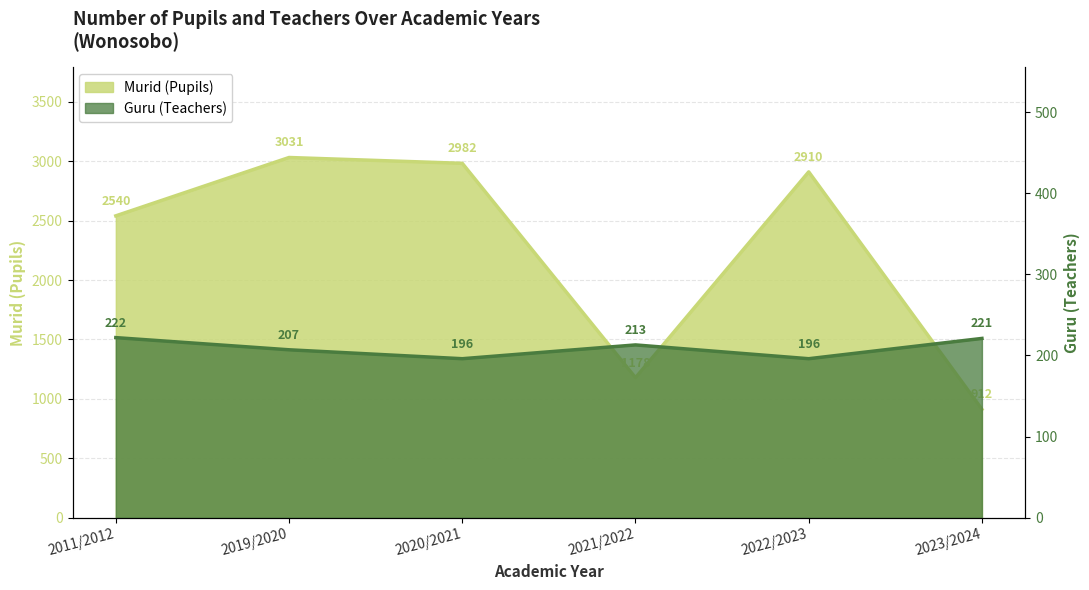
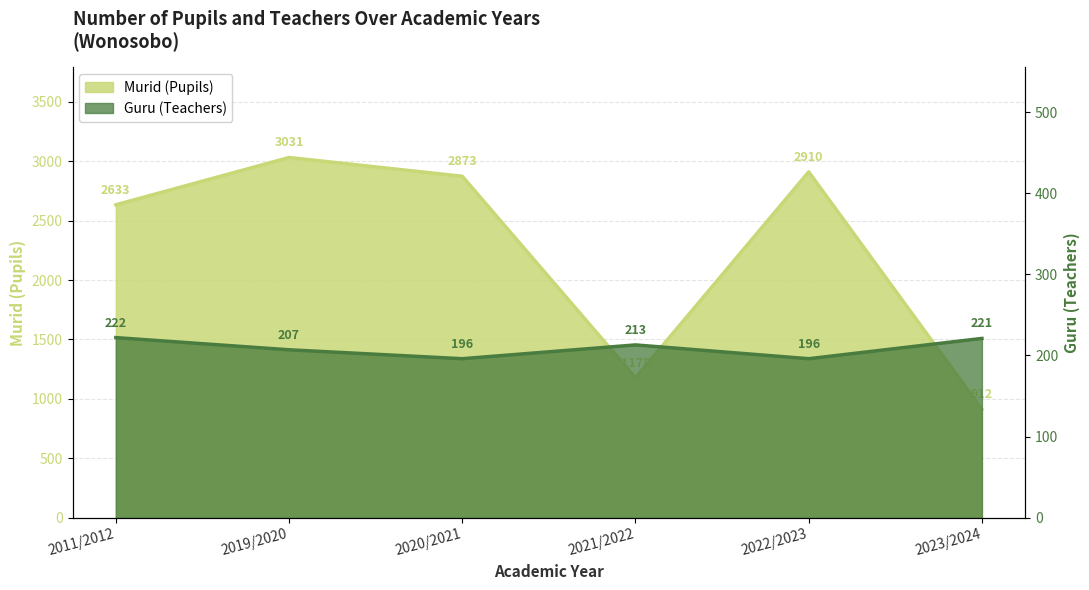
  {
    "Murid (Pupils)": {
-     "2011/2012": 2540,
+     "2011/2012": 2633,
      "2019/2020": 3031,
-     "2020/2021": 2982,
+     "2020/2021": 2873,
      "2022/2023": 2910,
      "2023/2024": 912
    },
    "Guru (Teachers)": {
      "2011/2012": 222,
      "2019/2020": 207,
      "2020/2021": 196,
      "2021/2022": 213,
      "2022/2023": 196,
      "2023/2024": 221
    }
  }
